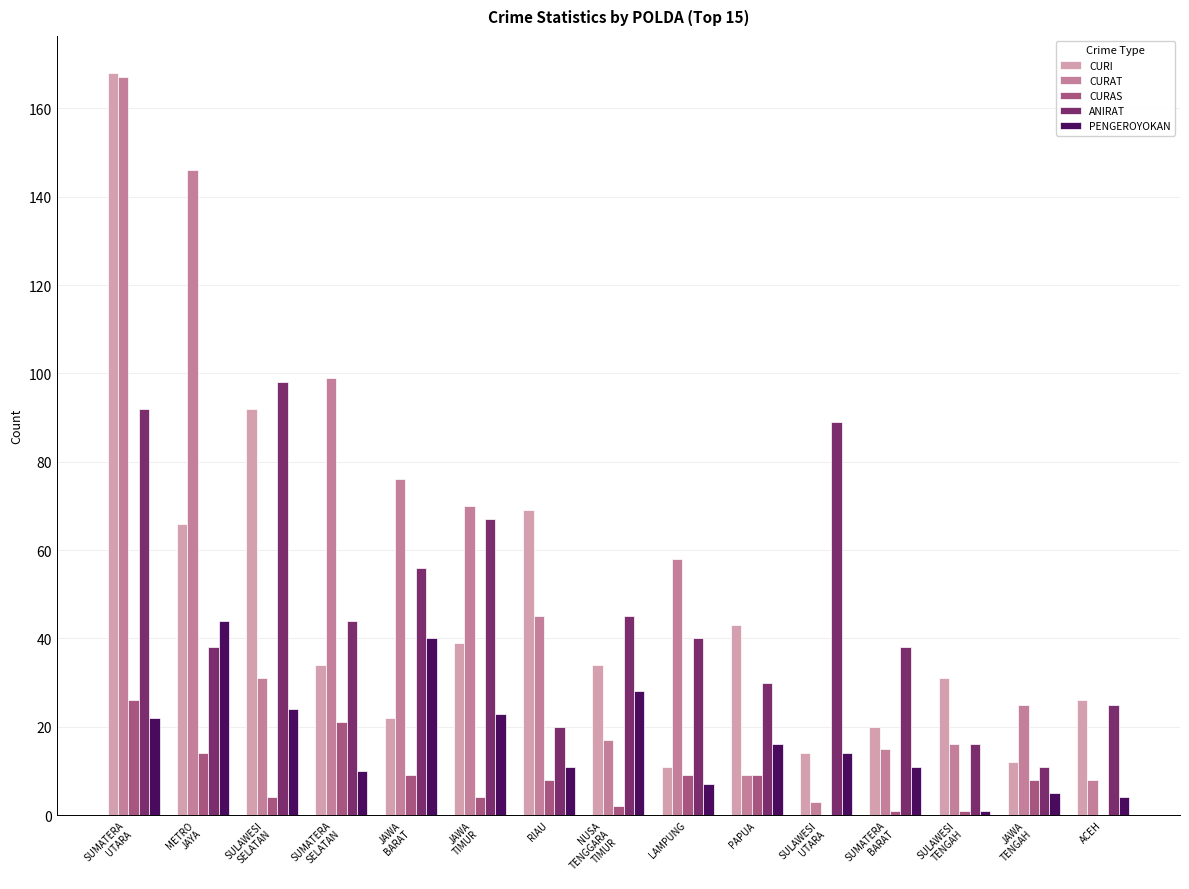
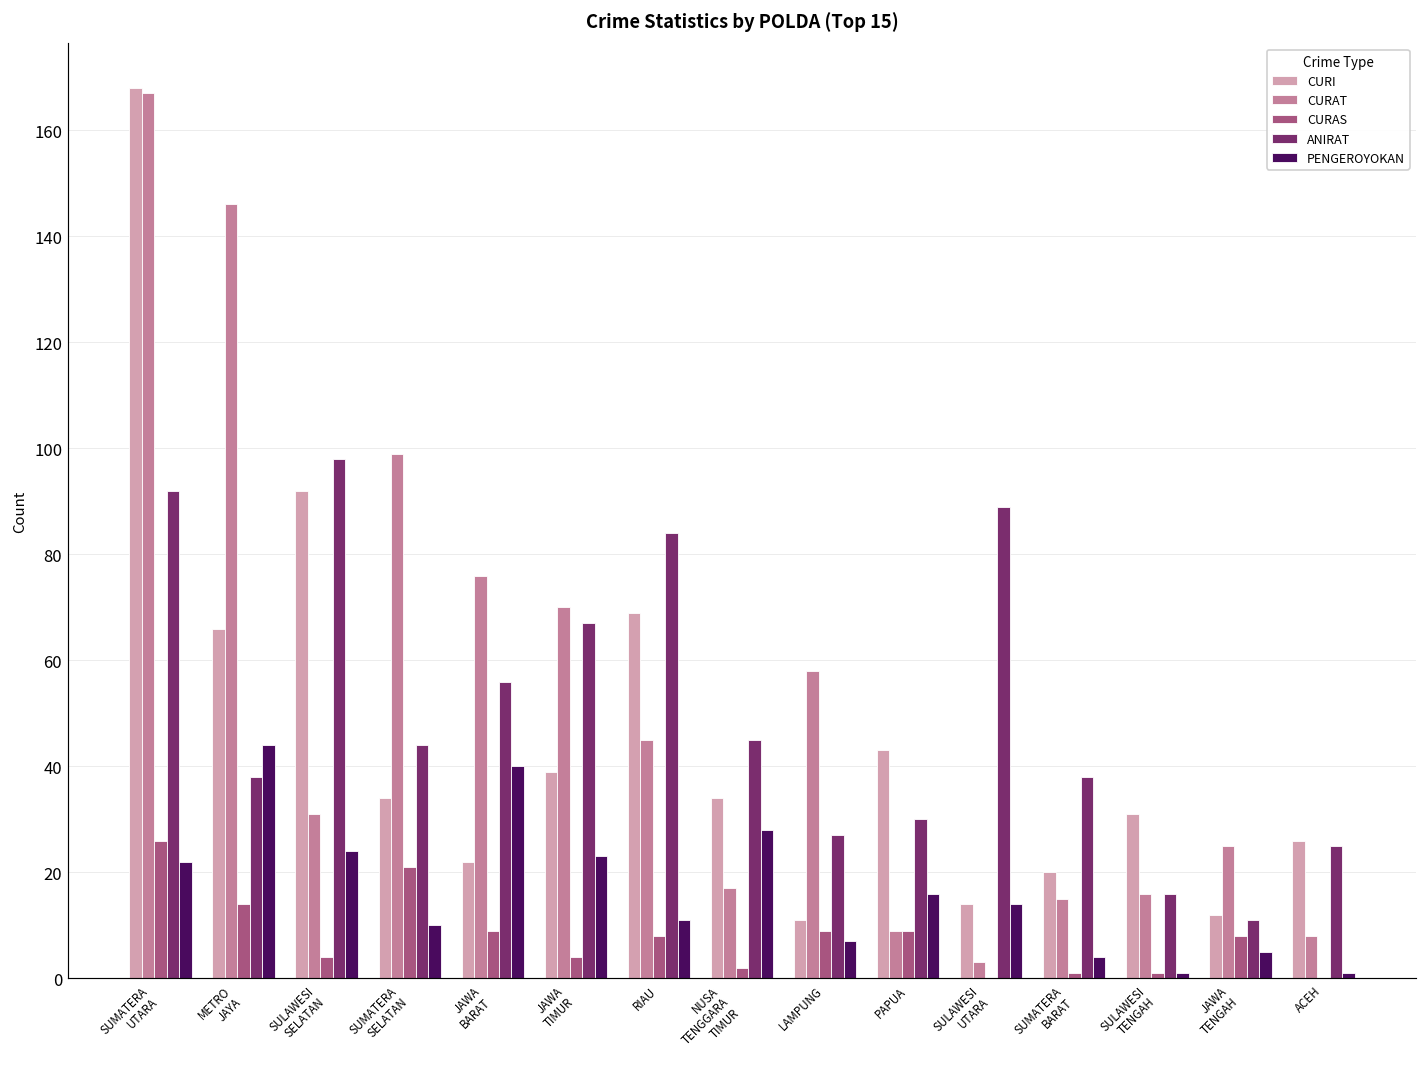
  {
    "ANIRAT": {
      "SUMATERA UTARA": 92,
      "METRO JAYA": 38,
      "SULAWESI SELATAN": 98,
      "SUMATERA SELATAN": 44,
      "JAWA BARAT": 56,
      "JAWA TIMUR": 67,
-     "RIAU": 20,
+     "RIAU": 84,
      "NUSA TENGGARA TIMUR": 45,
-     "LAMPUNG": 40,
+     "LAMPUNG": 27,
      "PAPUA": 30,
      "SULAWESI UTARA": 89,
      "SUMATERA BARAT": 38,
      "SULAWESI TENGAH": 16,
      "JAWA TENGAH": 11,
      "ACEH": 25
    },
    "PENGEROYOKAN": {
      "SUMATERA UTARA": 22,
      "METRO JAYA": 44,
      "SULAWESI SELATAN": 24,
      "SUMATERA SELATAN": 10,
      "JAWA BARAT": 40,
      "JAWA TIMUR": 23,
      "RIAU": 11,
      "NUSA TENGGARA TIMUR": 28,
      "LAMPUNG": 7,
      "PAPUA": 16,
      "SULAWESI UTARA": 14,
-     "SUMATERA BARAT": 11,
+     "SUMATERA BARAT": 4,
      "SULAWESI TENGAH": 1,
      "JAWA TENGAH": 5,
-     "ACEH": 4
+     "ACEH": 1
    }
  }
